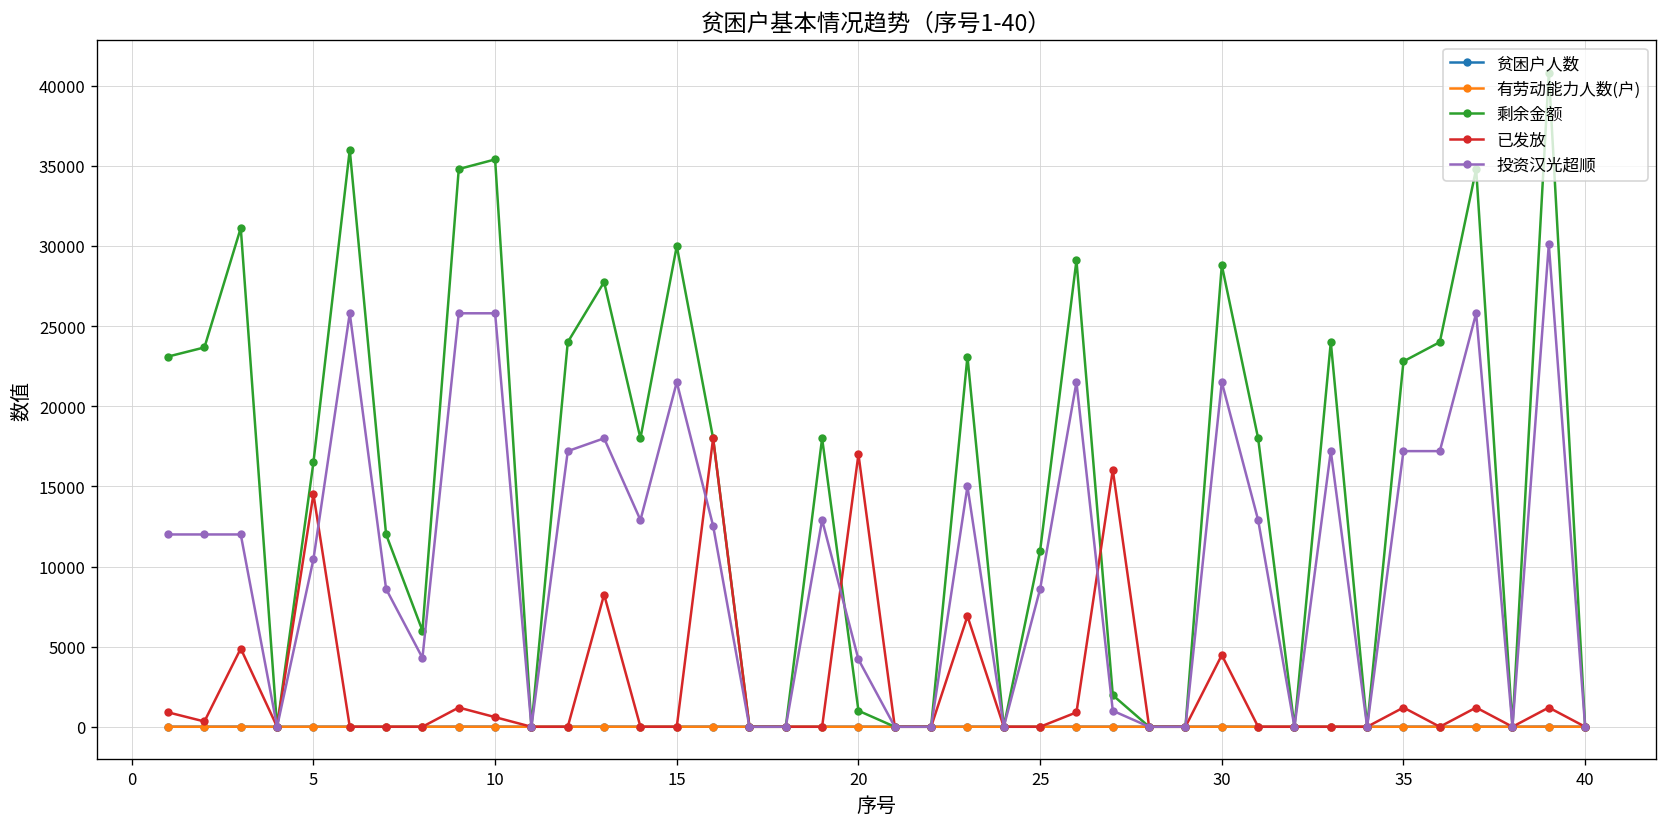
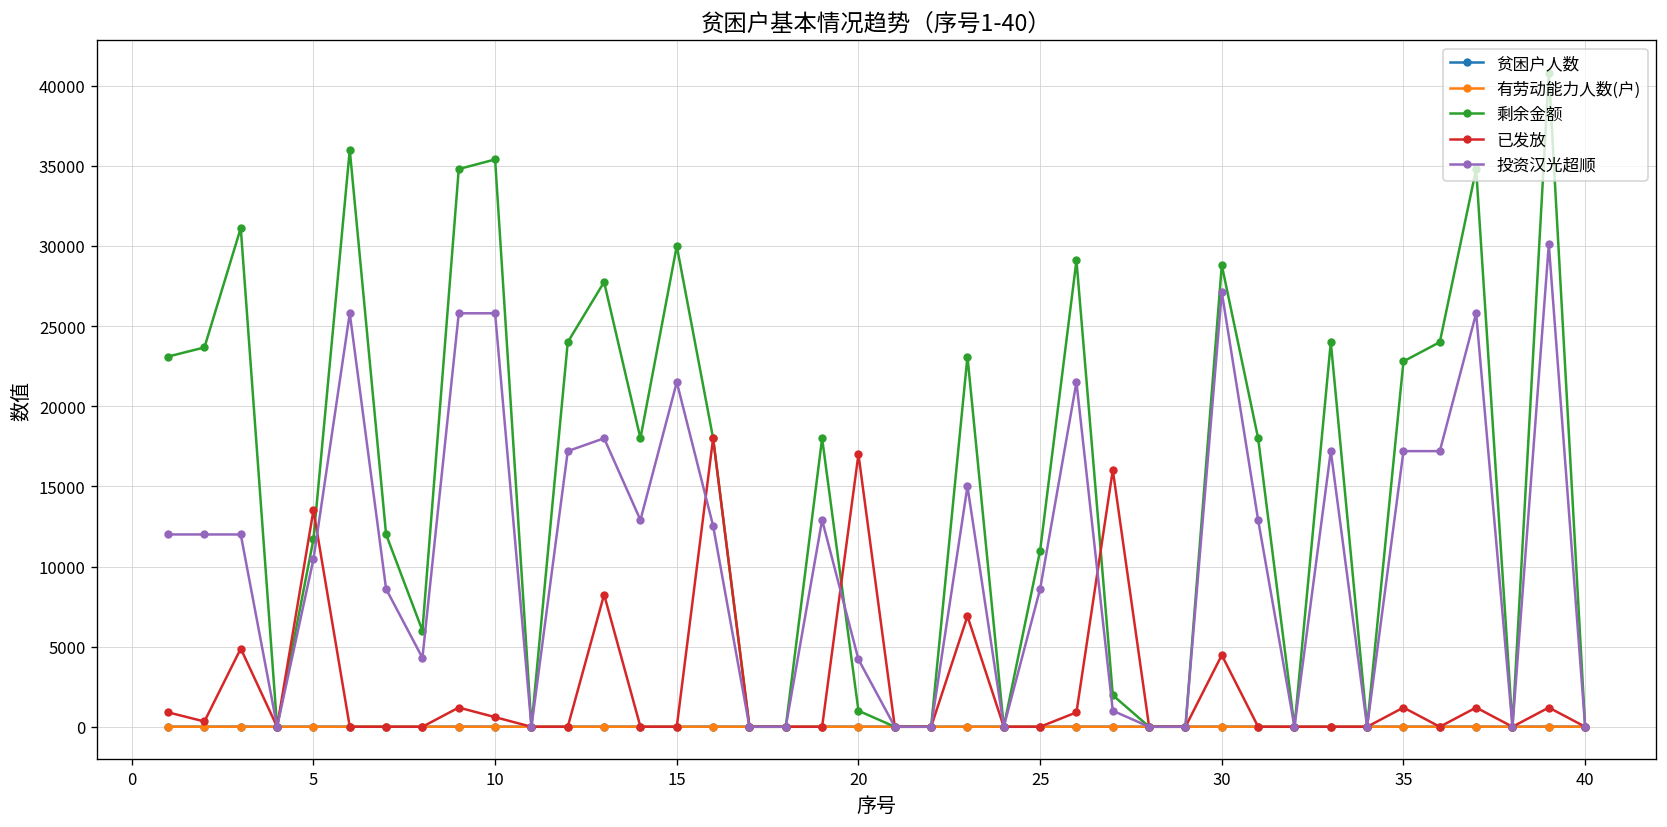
  {
    "有劳动能力人数(户)": {
      "5": 0,
      "10": 0,
      "20": 0,
      "30": 0,
      "35": 0
    },
    "剩余金额": {
-     "5": 16500,
+     "5": 11700,
      "10": 35400,
      "15": 30000,
      "20": 1000,
      "25": 11000,
      "30": 28800,
      "35": 22800
    },
    "已发放": {
-     "5": 14500,
+     "5": 13500,
      "10": 600,
      "20": 17000,
      "30": 4500,
      "35": 1200
    },
    "投资汉光超顺": {
      "5": 10500,
      "10": 25800,
      "15": 21500,
      "20": 4200,
      "25": 8600,
-     "30": 21500,
+     "30": 27100,
      "35": 17200
    }
  }
